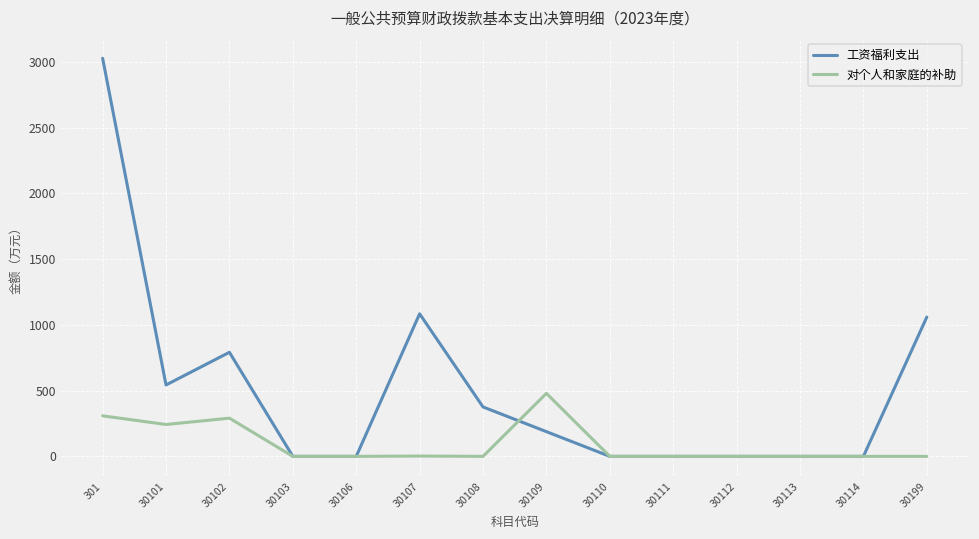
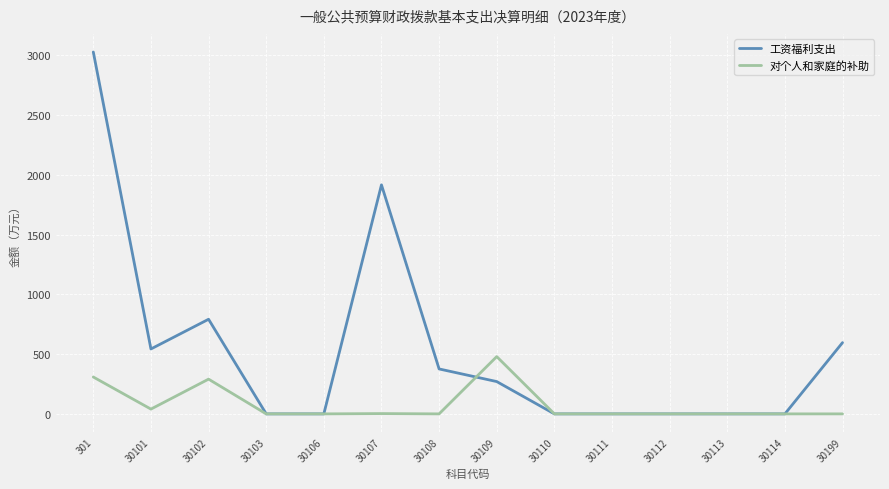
  {
    "工资福利支出": {
      "301": 3030,
      "30101": 540,
      "30102": 790,
-     "30107": 1080,
+     "30107": 1920,
      "30108": 380,
-     "30109": 190,
-     "30199": 1060
+     "30109": 270,
+     "30199": 600
    },
    "对个人和家庭的补助": {
      "301": 310,
-     "30101": 240,
+     "30101": 40,
      "30102": 290,
      "30107": 0,
      "30108": 0,
      "30109": 480,
      "30199": 0
    }
  }
